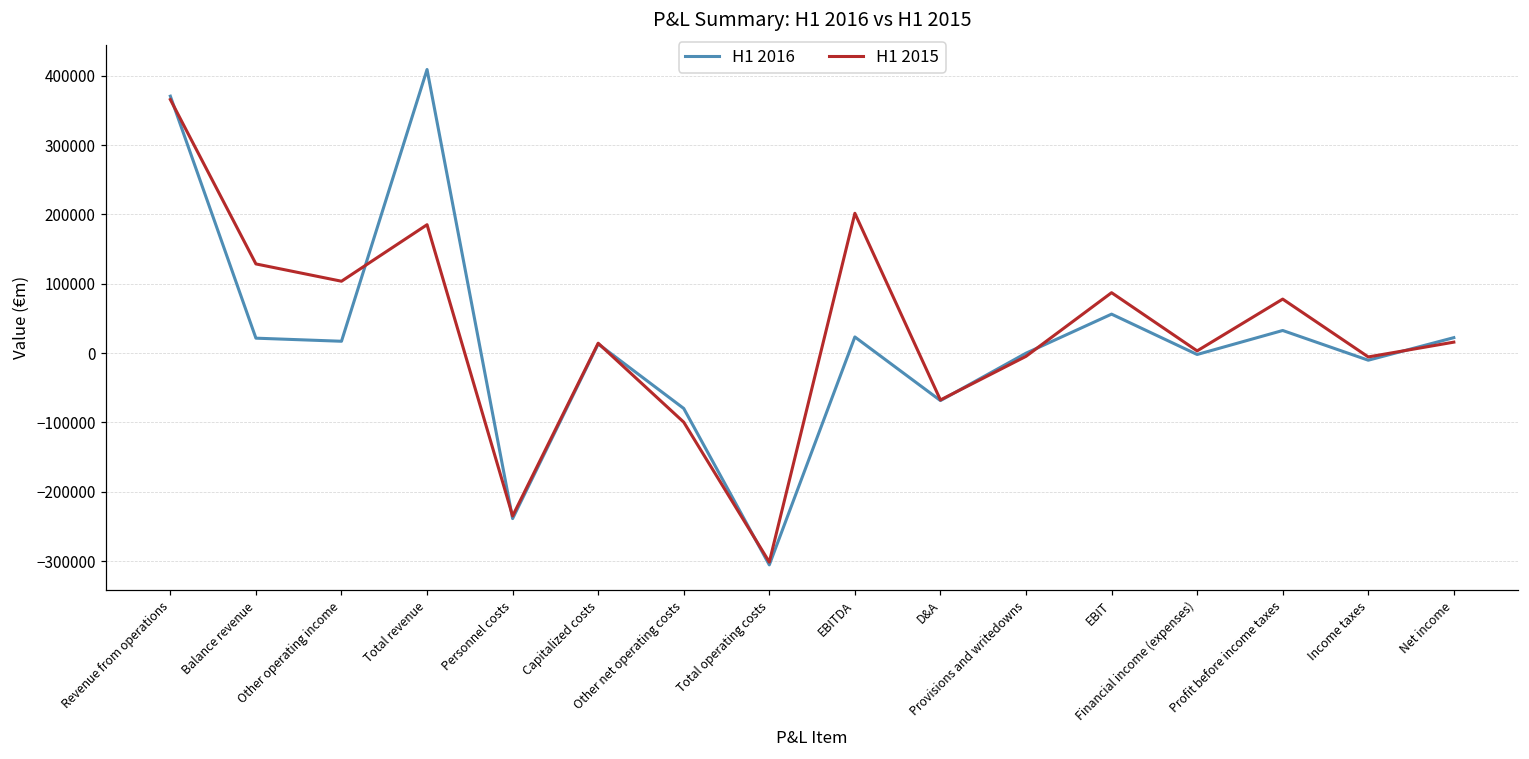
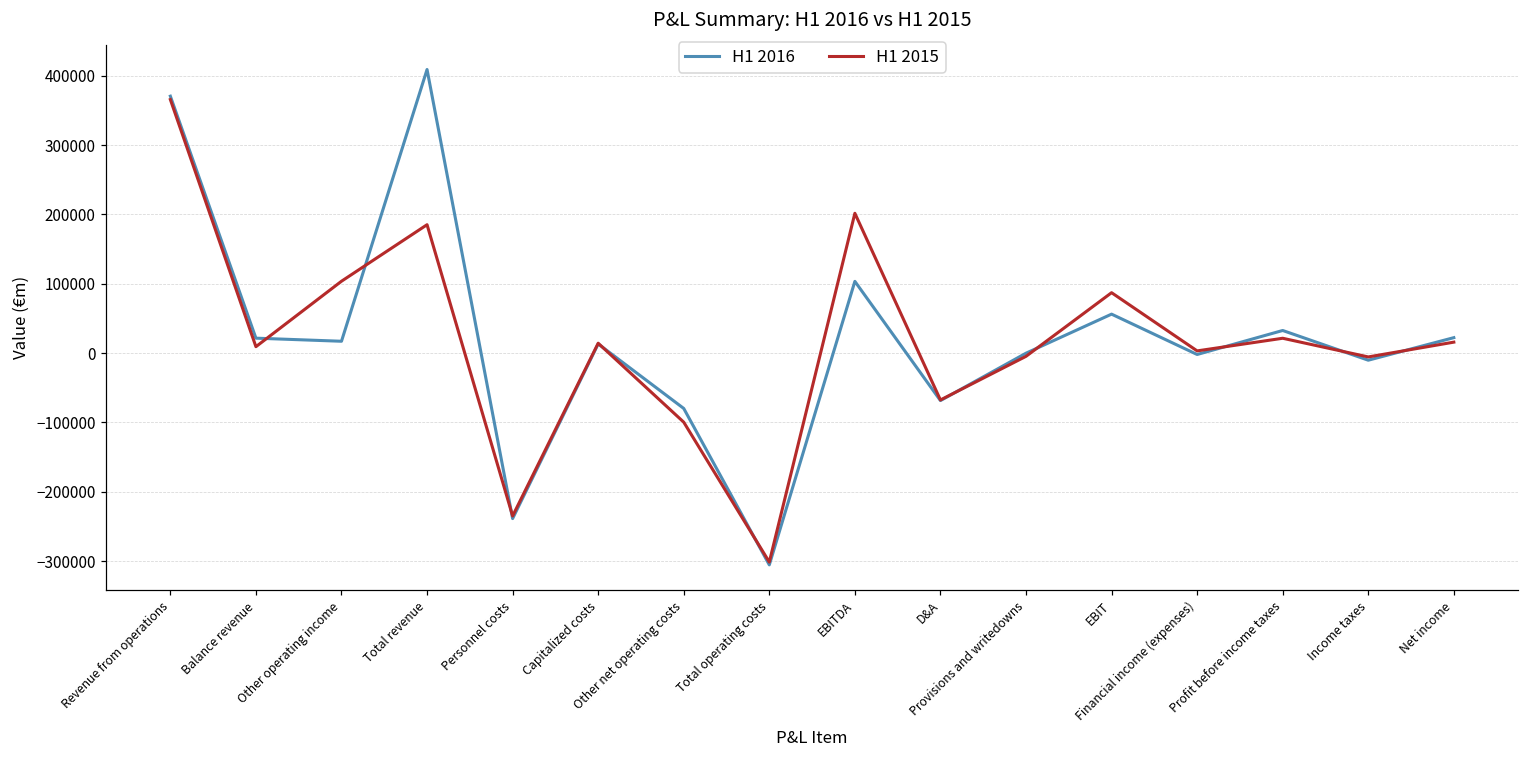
  {
    "H1 2016": {
      "Revenue from operations": 370000,
      "Balance revenue": 20000,
      "Other operating income": 20000,
      "Total revenue": 410000,
      "Other net operating costs": -80000,
-     "EBITDA": 20000,
+     "EBITDA": 100000,
      "Provisions and writedowns": 0,
      "EBIT": 60000,
      "Financial income (expenses)": 0,
      "Profit before income taxes": 30000,
      "Income taxes": -10000,
      "Net income": 20000
    },
    "H1 2015": {
      "Revenue from operations": 370000,
-     "Balance revenue": 130000,
+     "Balance revenue": 10000,
      "Other operating income": 100000,
      "Total revenue": 190000,
      "Other net operating costs": -100000,
      "EBITDA": 200000,
      "Provisions and writedowns": 0,
      "EBIT": 90000,
      "Financial income (expenses)": 0,
-     "Profit before income taxes": 80000,
+     "Profit before income taxes": 20000,
      "Income taxes": -10000,
      "Net income": 20000
    }
  }
